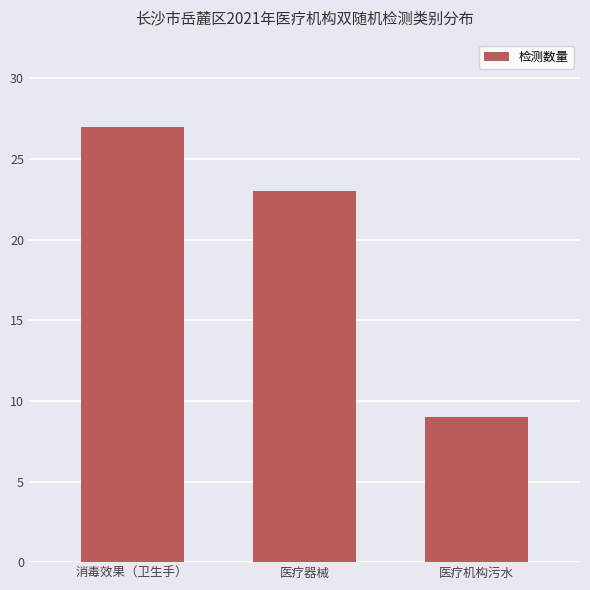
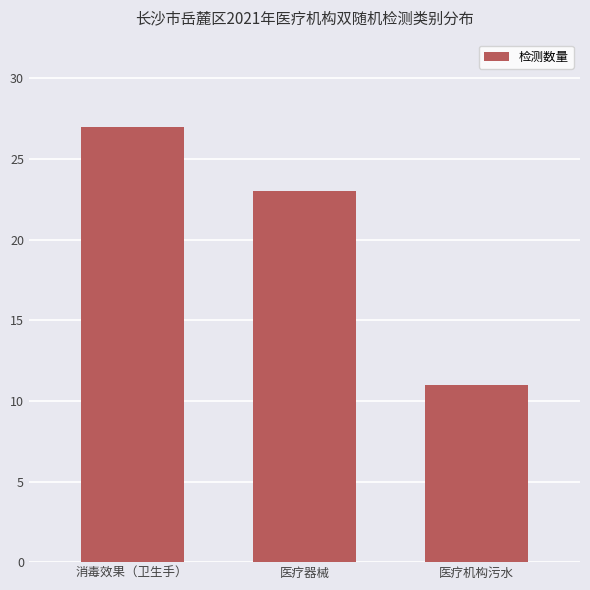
  {
    "消毒效果（卫生手）": 27,
    "医疗器械": 23,
-   "医疗机构污水": 9
+   "医疗机构污水": 11
  }
